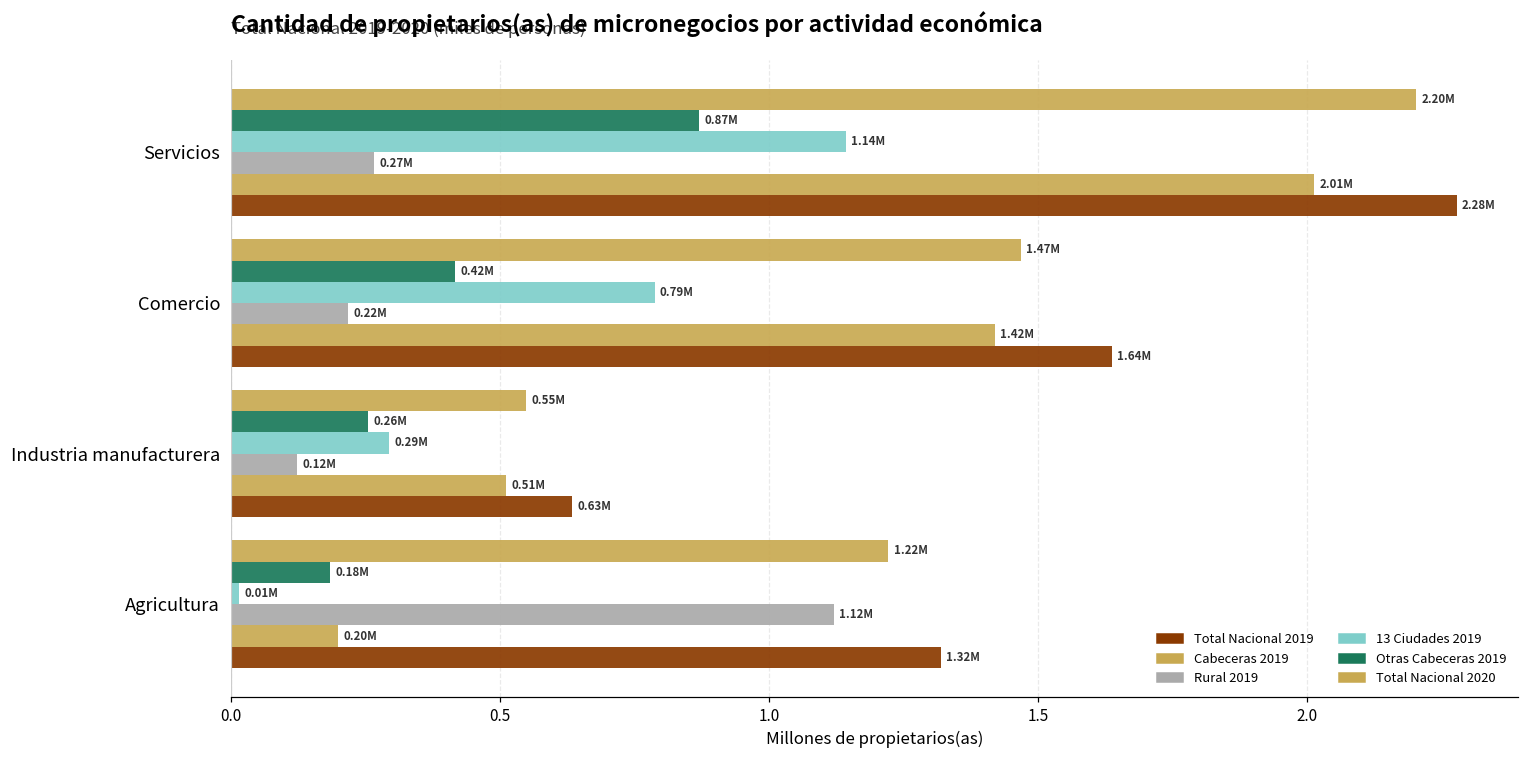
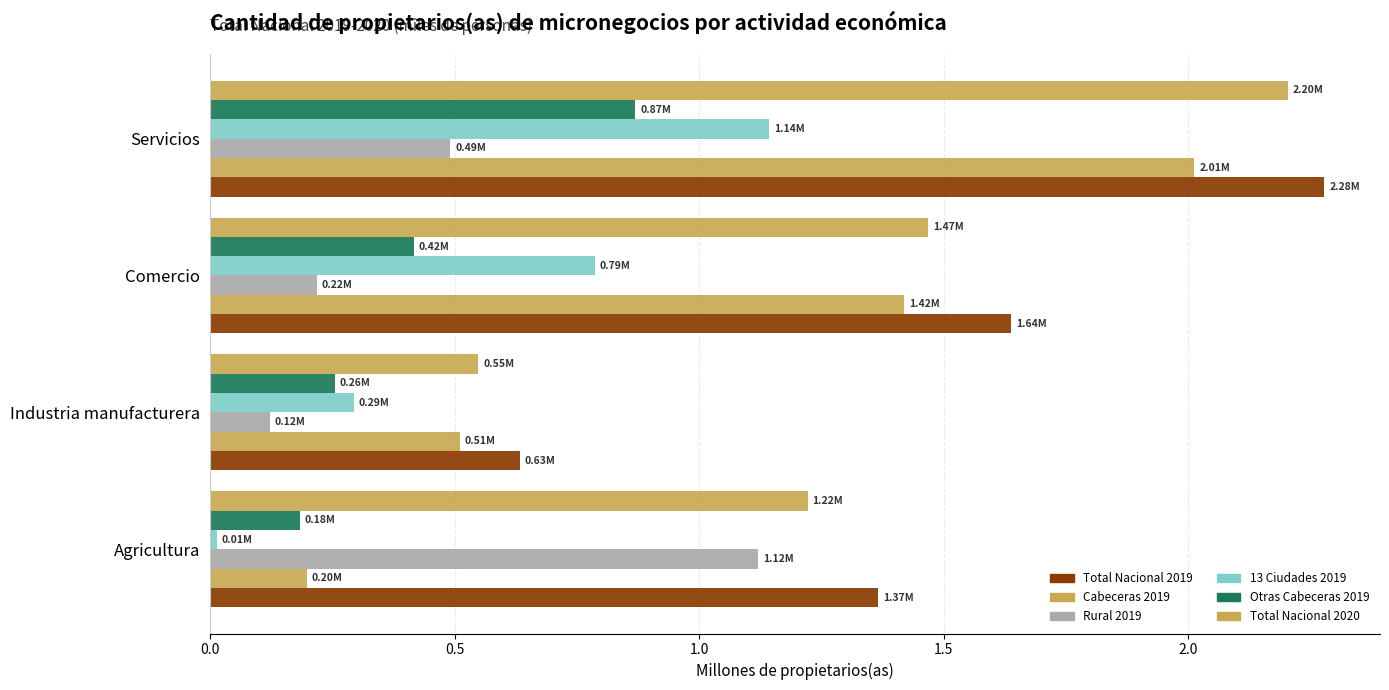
  {
    "Total Nacional 2019": {
      "Servicios": "2.28M",
      "Comercio": "1.64M",
      "Industria manufacturera": "0.63M",
-     "Agricultura": "1.32M"
+     "Agricultura": "1.37M"
    },
    "Rural 2019": {
-     "Servicios": "0.27M",
+     "Servicios": "0.49M",
      "Comercio": "0.22M",
      "Industria manufacturera": "0.12M",
      "Agricultura": "1.12M"
    },
    "13 Ciudades 2019": {
      "Servicios": "1.14M",
      "Comercio": "0.79M",
      "Industria manufacturera": "0.29M",
      "Agricultura": "0.01M"
    },
    "Otras Cabeceras 2019": {
      "Servicios": "0.87M",
      "Comercio": "0.42M",
      "Industria manufacturera": "0.26M",
      "Agricultura": "0.18M"
    }
  }
